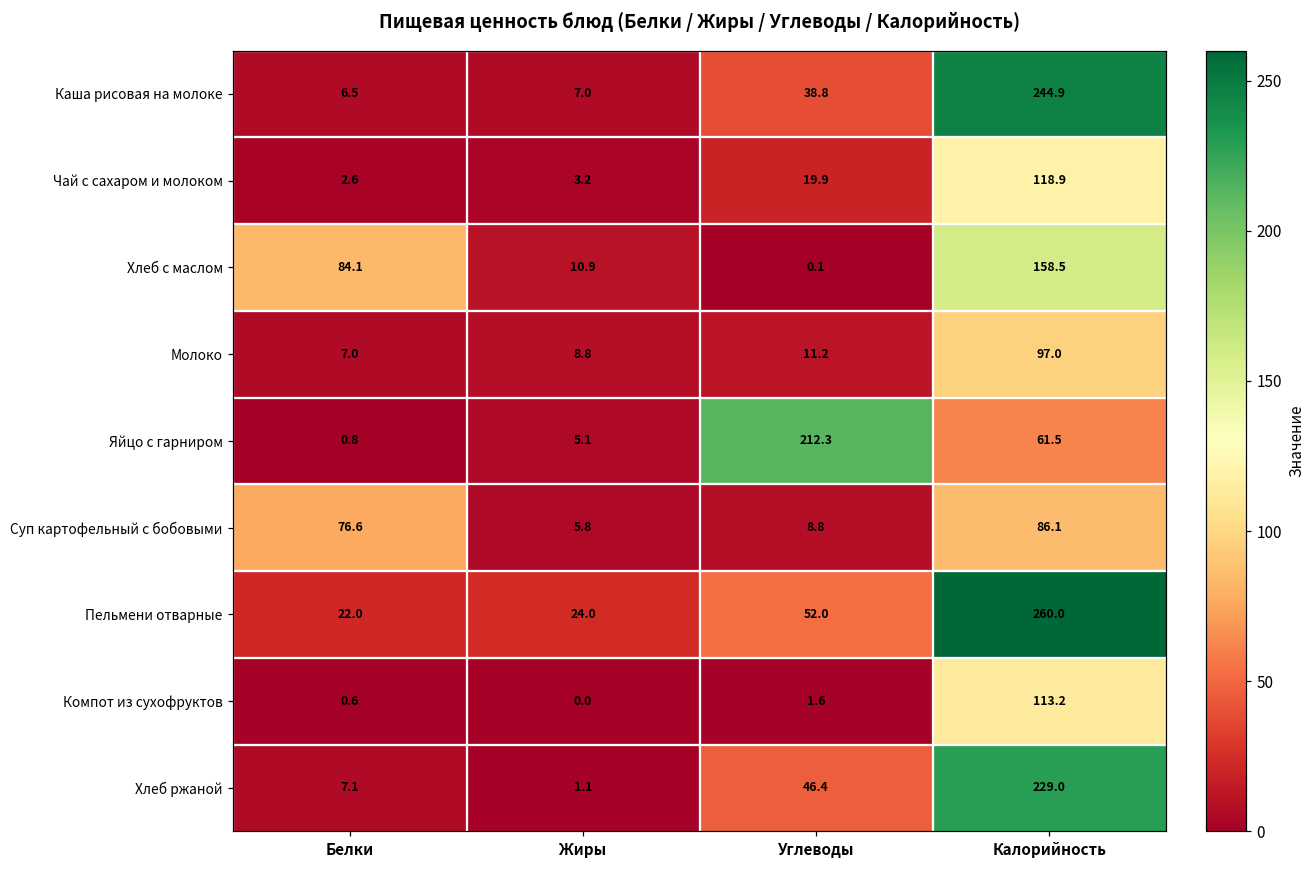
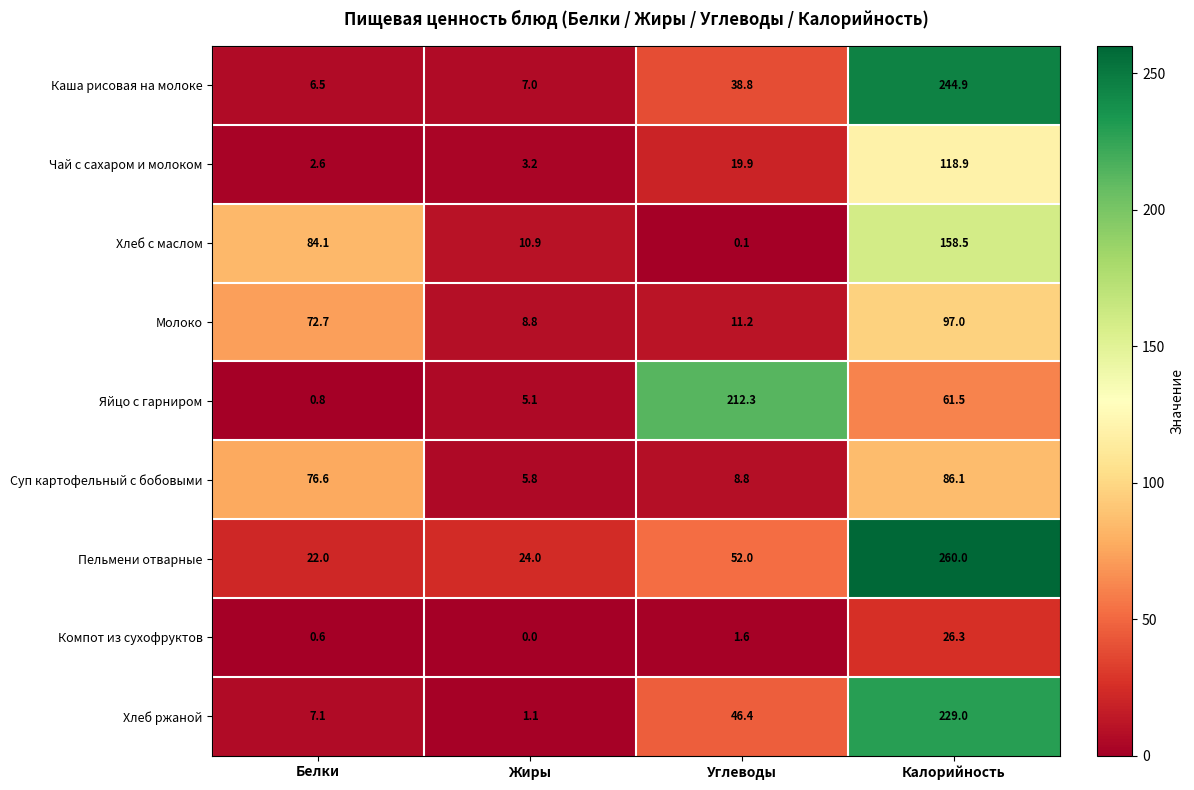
  {
    "Каша рисовая на молоке": {
      "Белки": 6.5,
      "Жиры": 7.0,
      "Углеводы": 38.8,
      "Калорийность": 244.9
    },
    "Чай с сахаром и молоком": {
      "Белки": 2.6,
      "Жиры": 3.2,
      "Углеводы": 19.9,
      "Калорийность": 118.9
    },
    "Хлеб с маслом": {
      "Белки": 84.1,
      "Жиры": 10.9,
      "Углеводы": 0.1,
      "Калорийность": 158.5
    },
    "Молоко": {
-     "Белки": 7.0,
+     "Белки": 72.7,
      "Жиры": 8.8,
      "Углеводы": 11.2,
      "Калорийность": 97.0
    },
    "Яйцо с гарниром": {
      "Белки": 0.8,
      "Жиры": 5.1,
      "Углеводы": 212.3,
      "Калорийность": 61.5
    },
    "Суп картофельный с бобовыми": {
      "Белки": 76.6,
      "Жиры": 5.8,
      "Углеводы": 8.8,
      "Калорийность": 86.1
    },
    "Пельмени отварные": {
      "Белки": 22.0,
      "Жиры": 24.0,
      "Углеводы": 52.0,
      "Калорийность": 260.0
    },
    "Компот из сухофруктов": {
      "Белки": 0.6,
      "Жиры": 0.0,
      "Углеводы": 1.6,
-     "Калорийность": 113.2
+     "Калорийность": 26.3
    },
    "Хлеб ржаной": {
      "Белки": 7.1,
      "Жиры": 1.1,
      "Углеводы": 46.4,
      "Калорийность": 229.0
    }
  }
